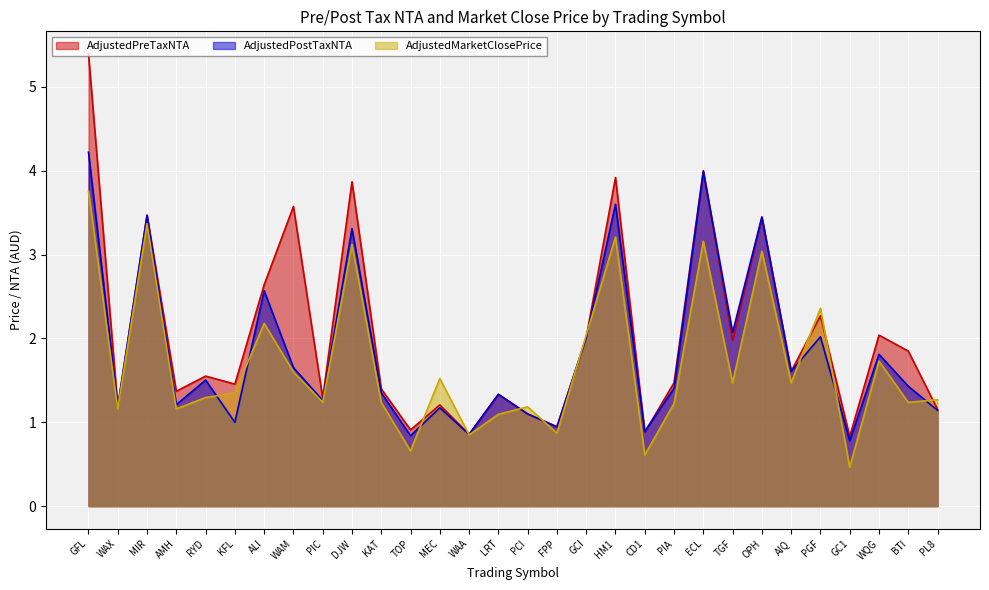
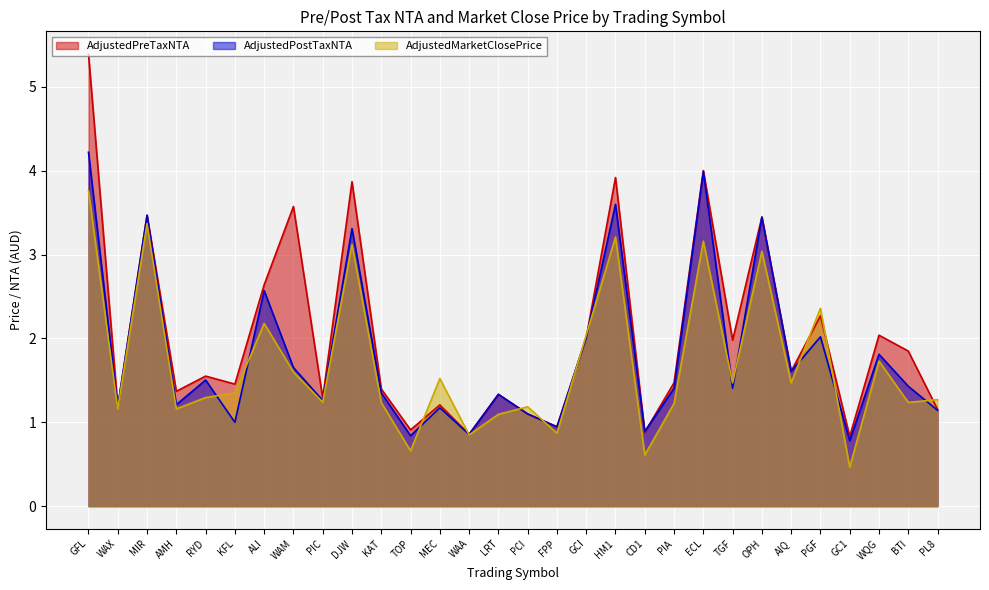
  {
    "AdjustedPreTaxNTA": {
      "AMH": 1.4,
      "RYD": 1.6,
      "KFL": 1.5,
      "ALI": 2.6,
      "WAM": 3.6,
      "DJW": 3.9,
      "KAT": 1.4,
      "TOP": 0.9,
      "MEC": 1.2,
      "HM1": 3.9,
      "PIA": 1.5,
      "TGF": 2.0,
      "PGF": 2.3,
      "GC1": 0.8,
      "WQG": 2.0,
      "BTI": 1.9
    },
    "AdjustedPostTaxNTA": {
      "GFL": 4.2,
      "AMH": 1.2,
      "RYD": 1.5,
      "KFL": 1.0,
      "ALI": 2.6,
      "WAM": 1.7,
      "DJW": 3.3,
      "KAT": 1.4,
      "TOP": 0.8,
      "MEC": 1.2,
      "HM1": 3.6,
      "PIA": 1.4,
-     "TGF": 2.1,
+     "TGF": 1.4,
      "PGF": 2.0,
      "GC1": 0.8,
      "WQG": 1.8,
      "BTI": 1.4
    },
    "AdjustedMarketClosePrice": {
      "GFL": 3.8,
      "MIR": 3.4,
      "AMH": 1.2,
      "RYD": 1.3,
      "KFL": 1.4,
      "ALI": 2.2,
      "WAM": 1.6,
      "DJW": 3.1,
      "KAT": 1.2,
      "TOP": 0.7,
      "MEC": 1.5,
      "LRT": 1.1,
      "PCI": 1.2,
      "FPP": 0.9,
      "HM1": 3.2,
      "CD1": 0.6,
      "PIA": 1.2,
      "ECL": 3.2,
      "TGF": 1.5,
      "OPH": 3.0,
      "AIQ": 1.5,
      "PGF": 2.4,
      "GC1": 0.5,
      "WQG": 1.7,
      "BTI": 1.2,
      "PL8": 1.3
    }
  }
